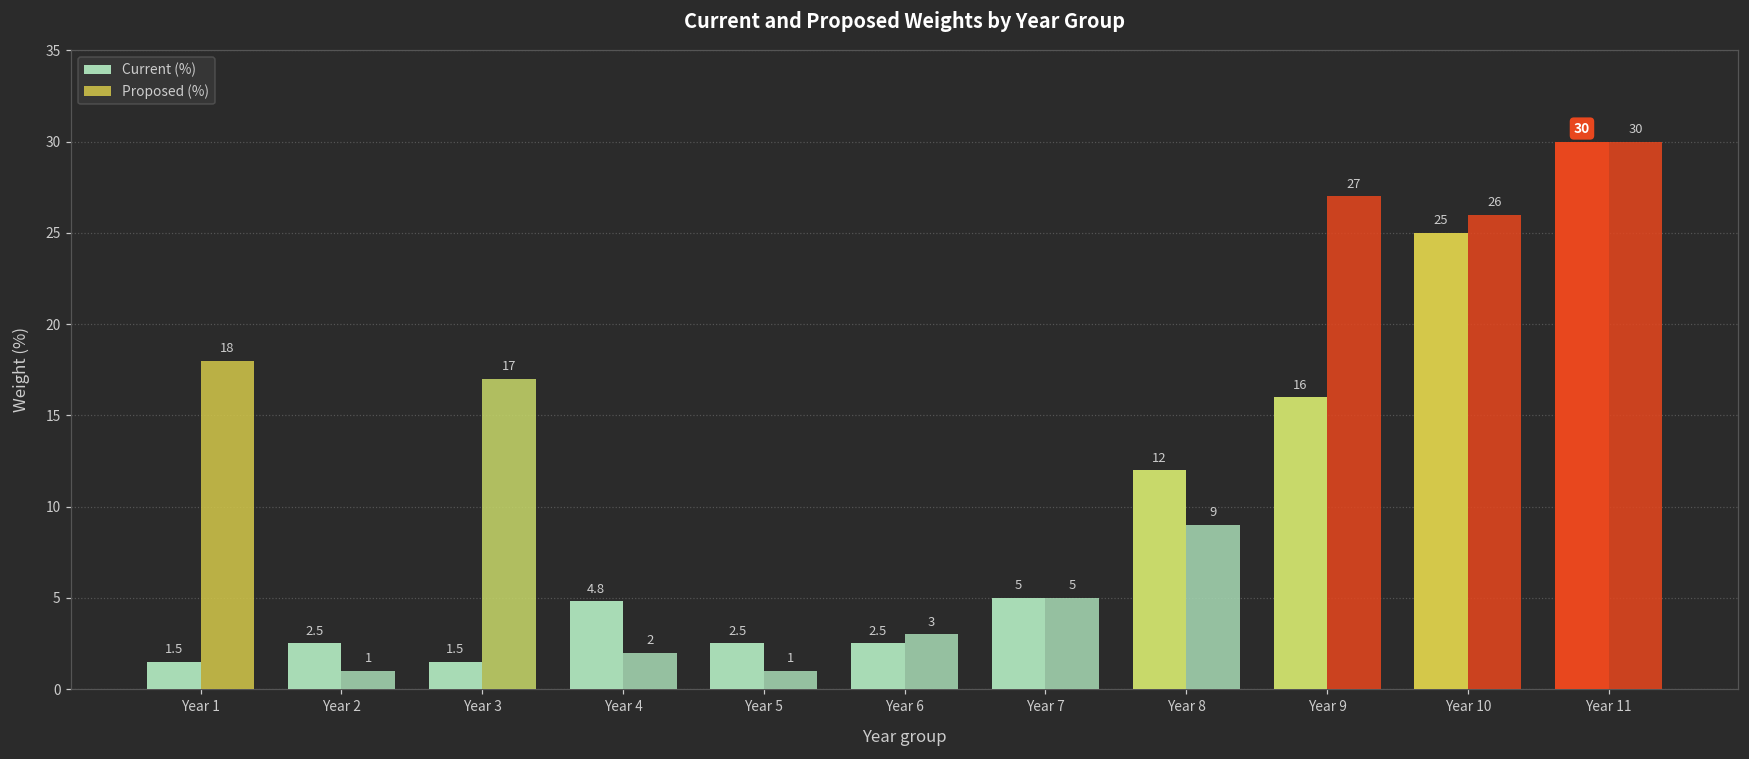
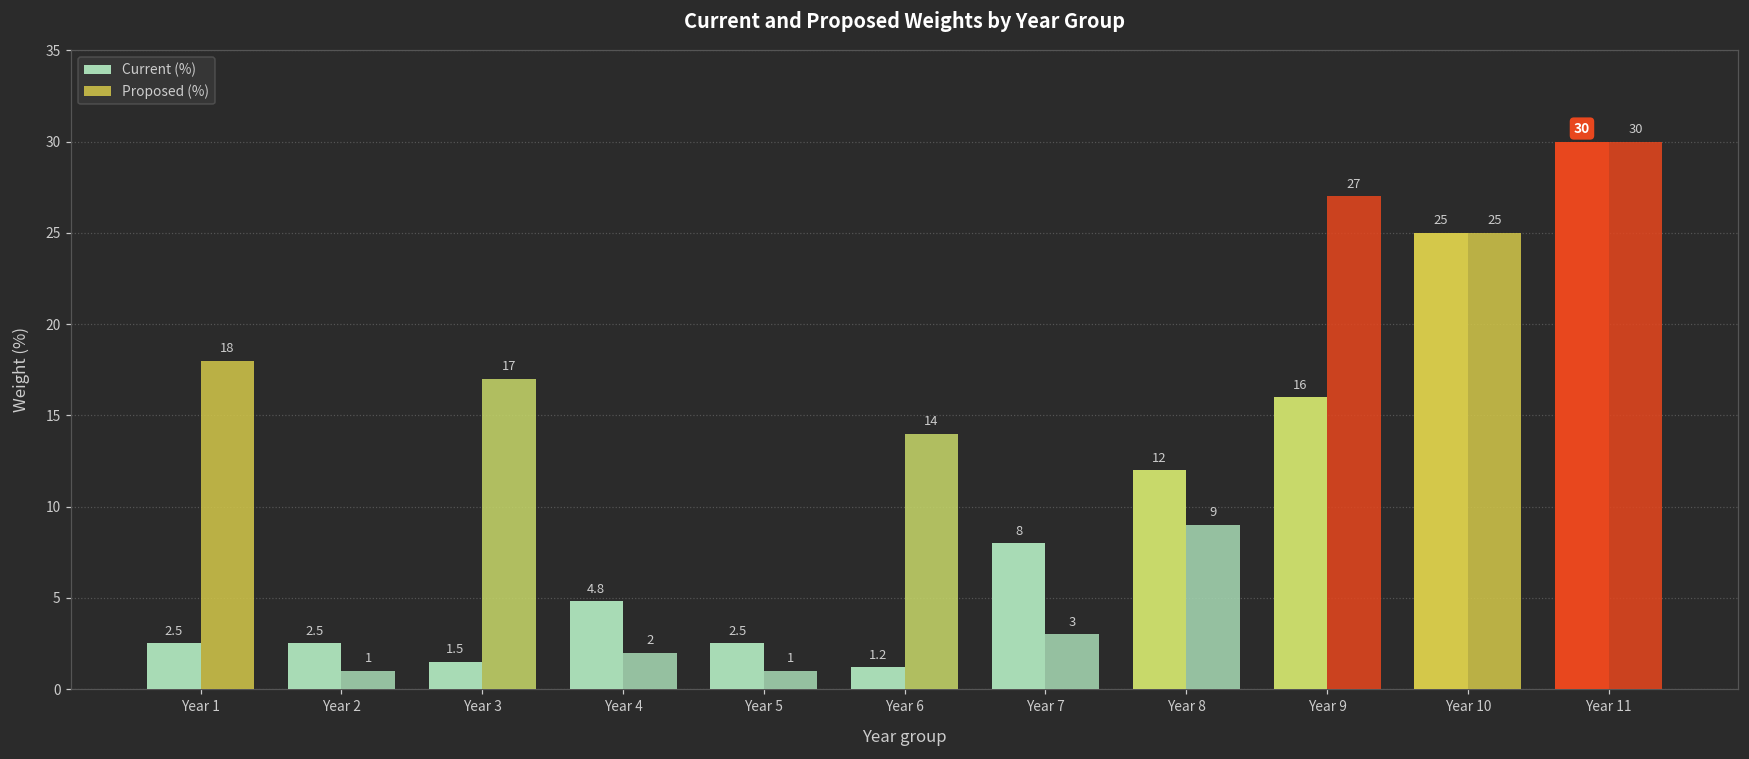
  {
    "Current (%)": {
-     "Year 1": 1.5,
+     "Year 1": 2.5,
      "Year 2": 2.5,
      "Year 3": 1.5,
      "Year 4": 4.8,
      "Year 5": 2.5,
-     "Year 6": 2.5,
-     "Year 7": 5,
+     "Year 6": 1.2,
+     "Year 7": 8,
      "Year 8": 12,
      "Year 9": 16,
      "Year 10": 25
    },
    "Proposed (%)": {
      "Year 1": 18,
      "Year 2": 1,
      "Year 3": 17,
      "Year 4": 2,
      "Year 5": 1,
-     "Year 6": 3,
-     "Year 7": 5,
+     "Year 6": 14,
+     "Year 7": 3,
      "Year 8": 9,
      "Year 9": 27,
-     "Year 10": 26,
+     "Year 10": 25,
      "Year 11": 30
    }
  }
